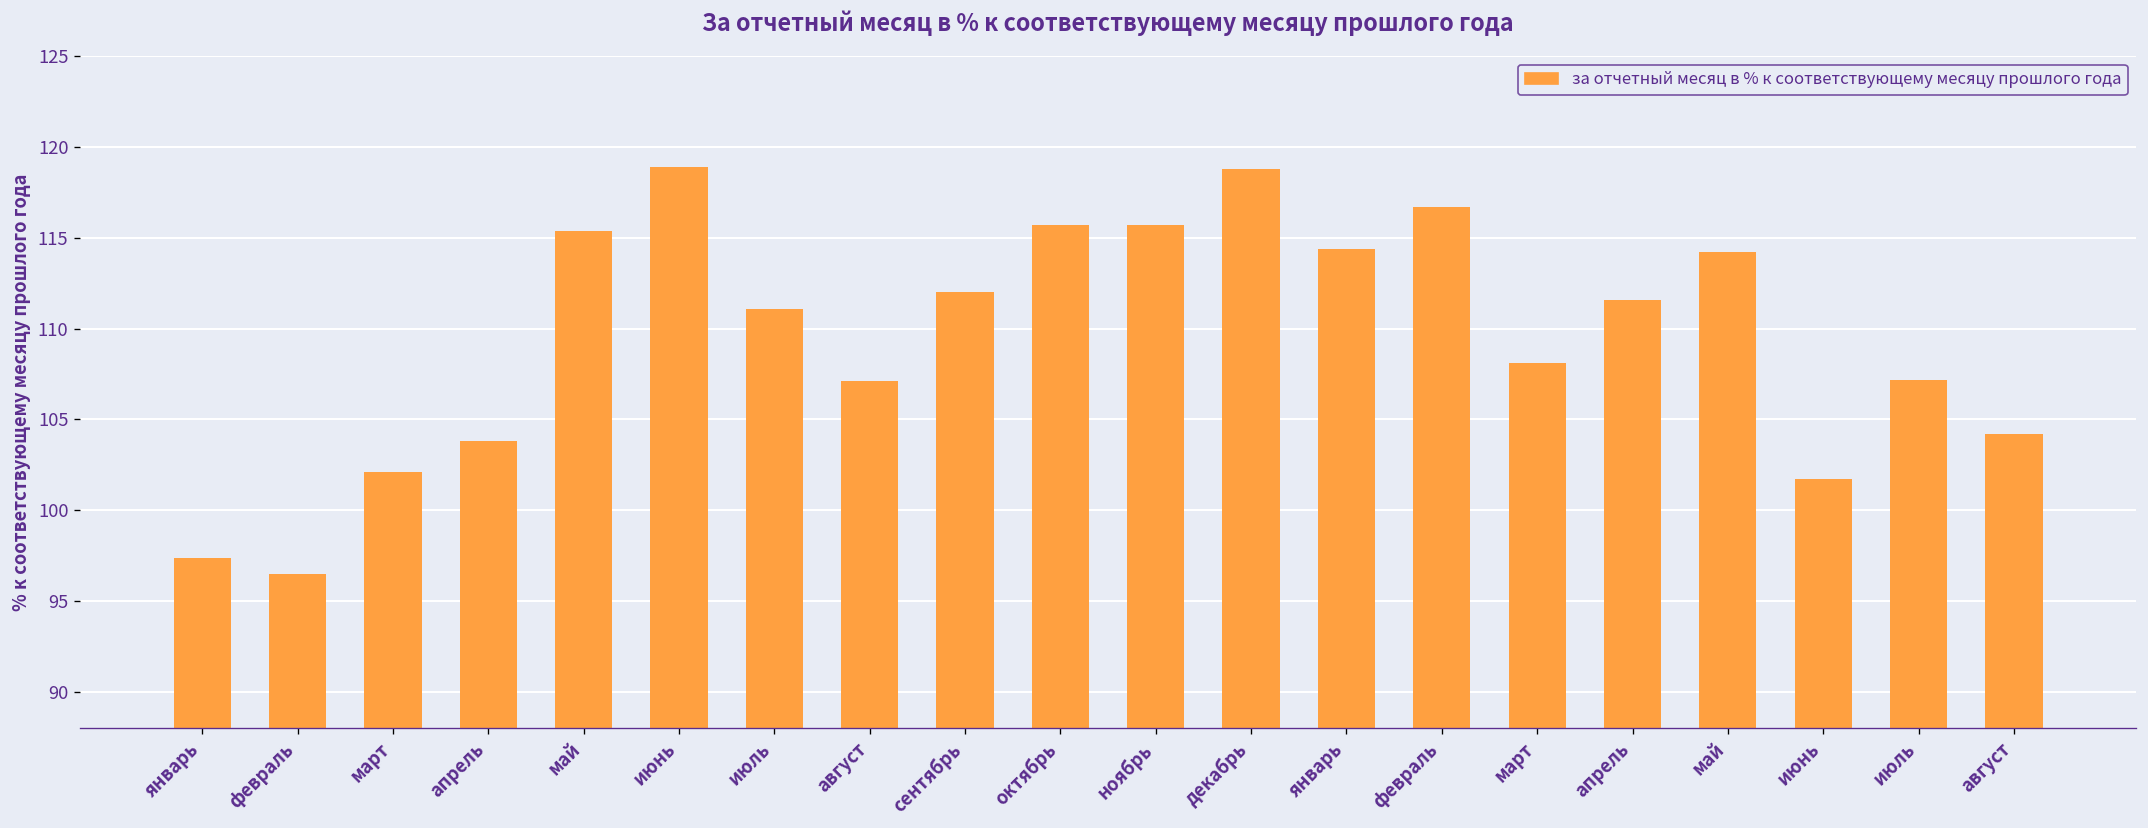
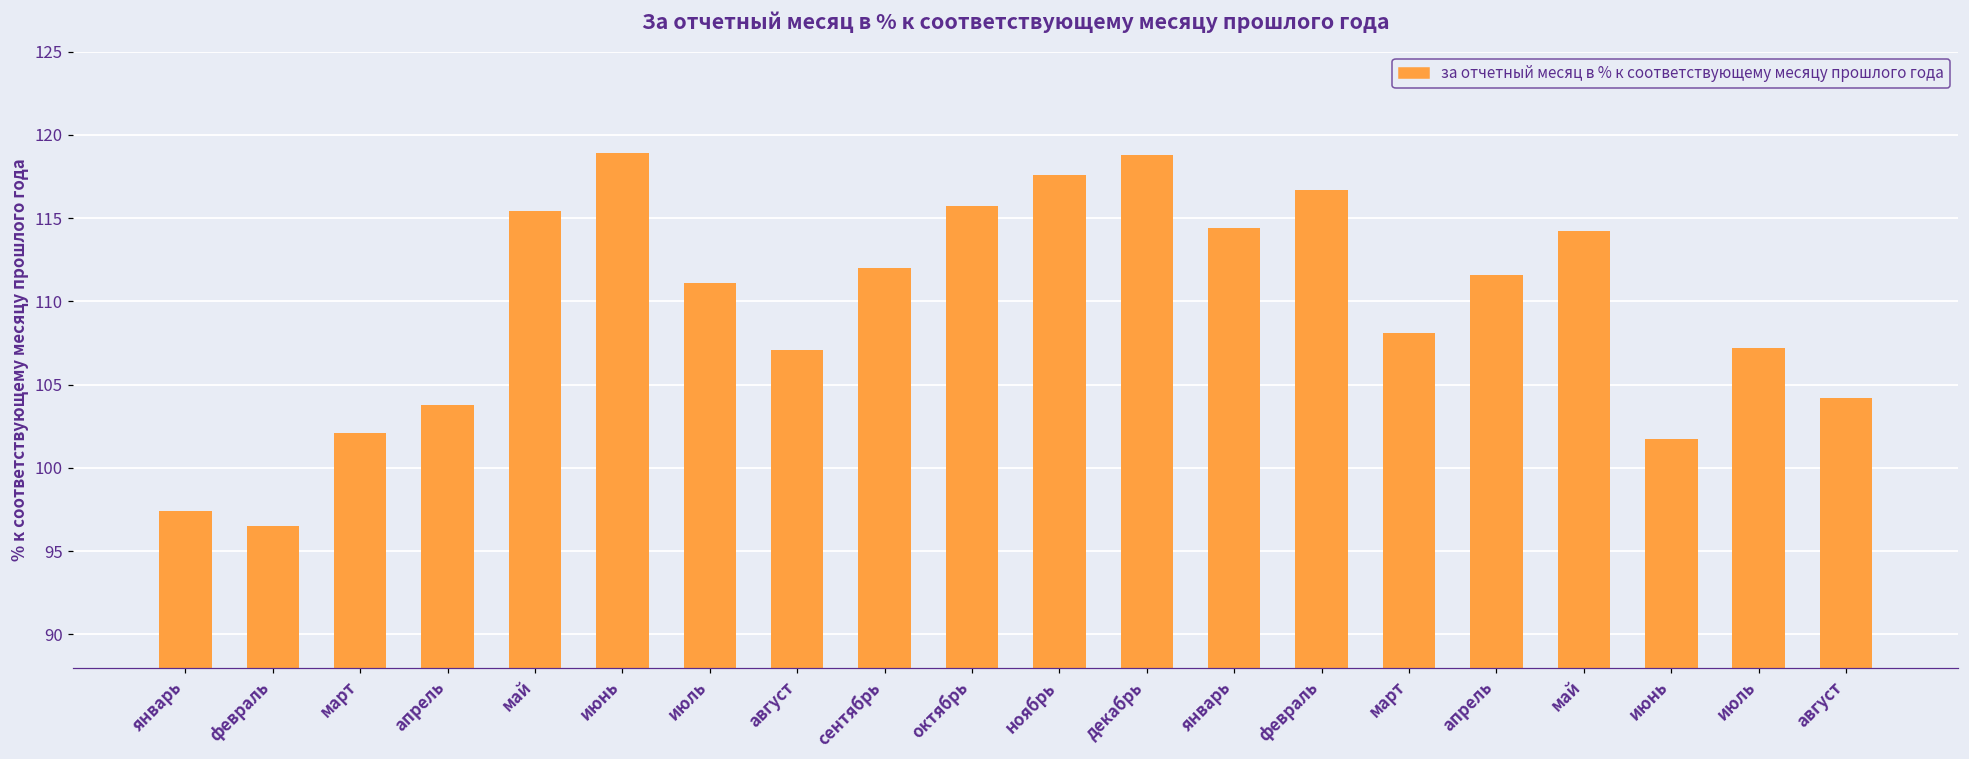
  {
    "сентябрь": 112.0,
    "октябрь": 115.7,
-   "ноябрь": 115.7,
+   "ноябрь": 117.6,
    "декабрь": 118.8
  }
